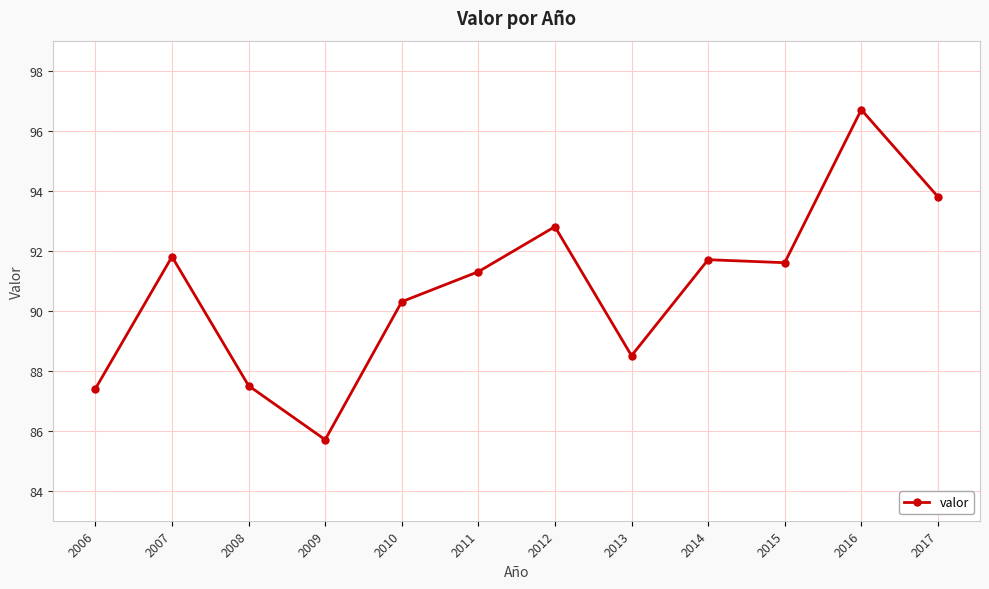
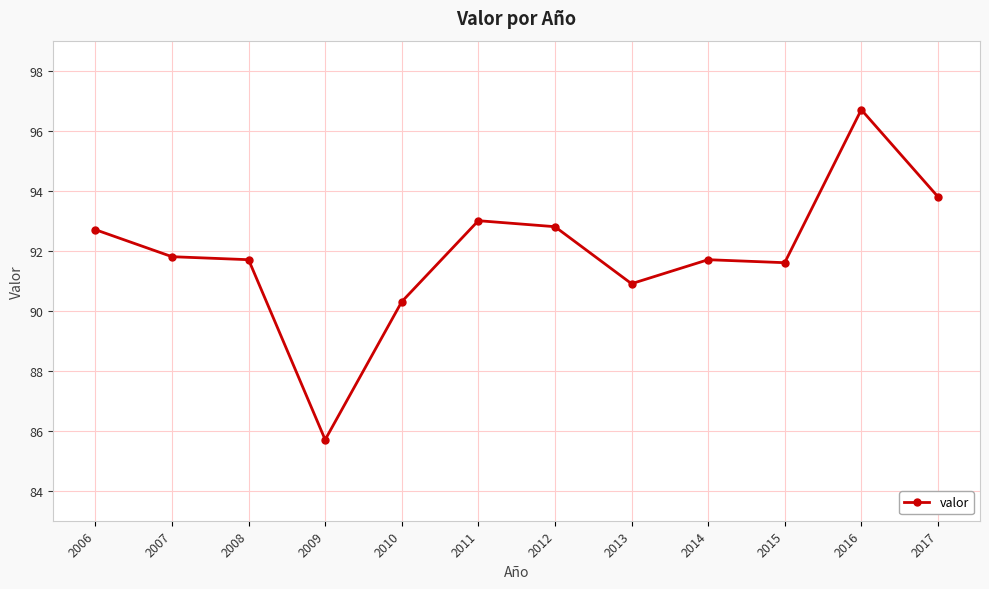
  {
-   "2006": 87.4,
+   "2006": 92.7,
    "2007": 91.8,
-   "2008": 87.5,
+   "2008": 91.7,
    "2009": 85.7,
    "2010": 90.3,
-   "2011": 91.3,
+   "2011": 93.0,
    "2012": 92.8,
-   "2013": 88.5,
+   "2013": 90.9,
    "2014": 91.7,
    "2015": 91.6,
    "2016": 96.7,
    "2017": 93.8
  }
